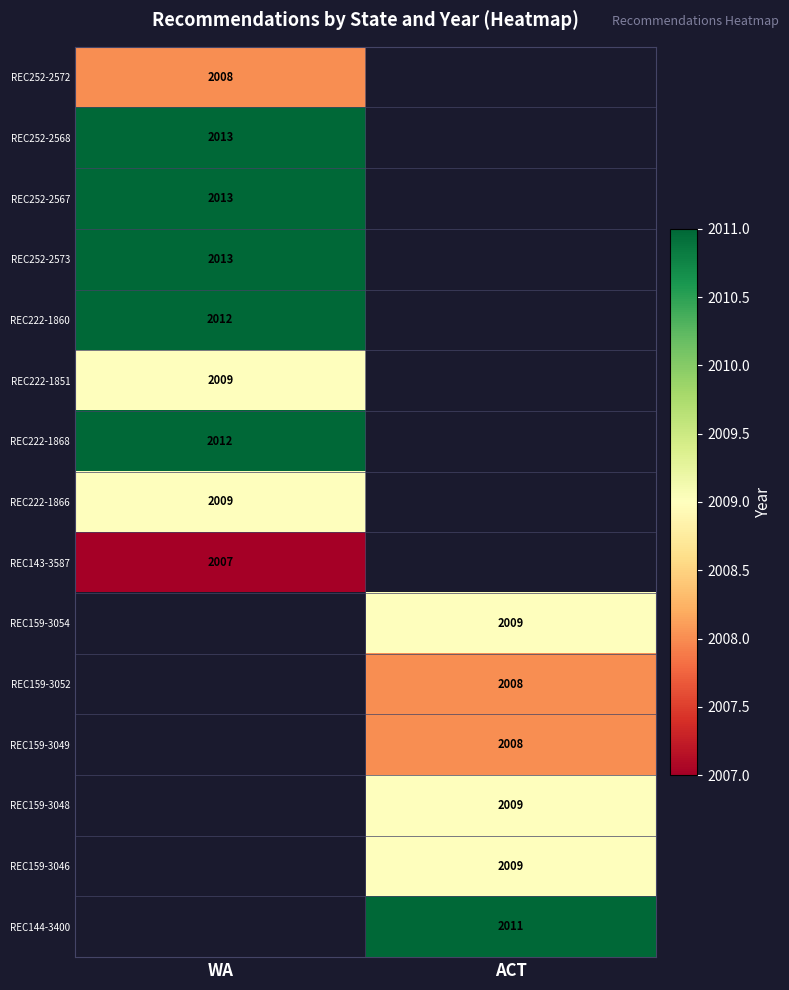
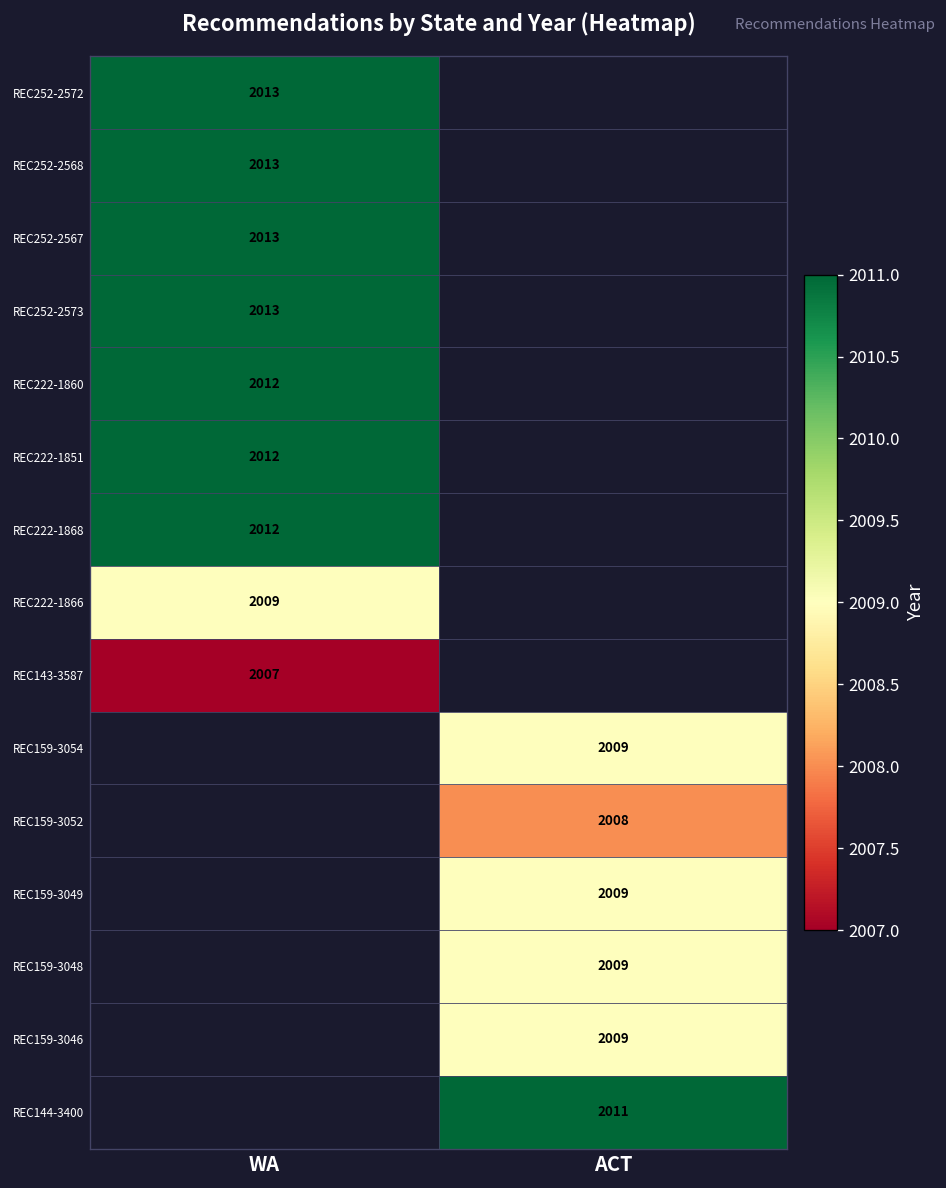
  {
    "REC252-2572": {
-     "WA": 2008
+     "WA": 2013
    },
    "REC252-2568": {
      "WA": 2013
    },
    "REC252-2567": {
      "WA": 2013
    },
    "REC252-2573": {
      "WA": 2013
    },
    "REC222-1860": {
      "WA": 2012
    },
    "REC222-1851": {
-     "WA": 2009
+     "WA": 2012
    },
    "REC222-1868": {
      "WA": 2012
    },
    "REC222-1866": {
      "WA": 2009
    },
    "REC143-3587": {
      "WA": 2007
    },
    "REC159-3054": {
      "ACT": 2009
    },
    "REC159-3052": {
      "ACT": 2008
    },
    "REC159-3049": {
-     "ACT": 2008
+     "ACT": 2009
    },
    "REC159-3048": {
      "ACT": 2009
    },
    "REC159-3046": {
      "ACT": 2009
    },
    "REC144-3400": {
      "ACT": 2011
    }
  }
